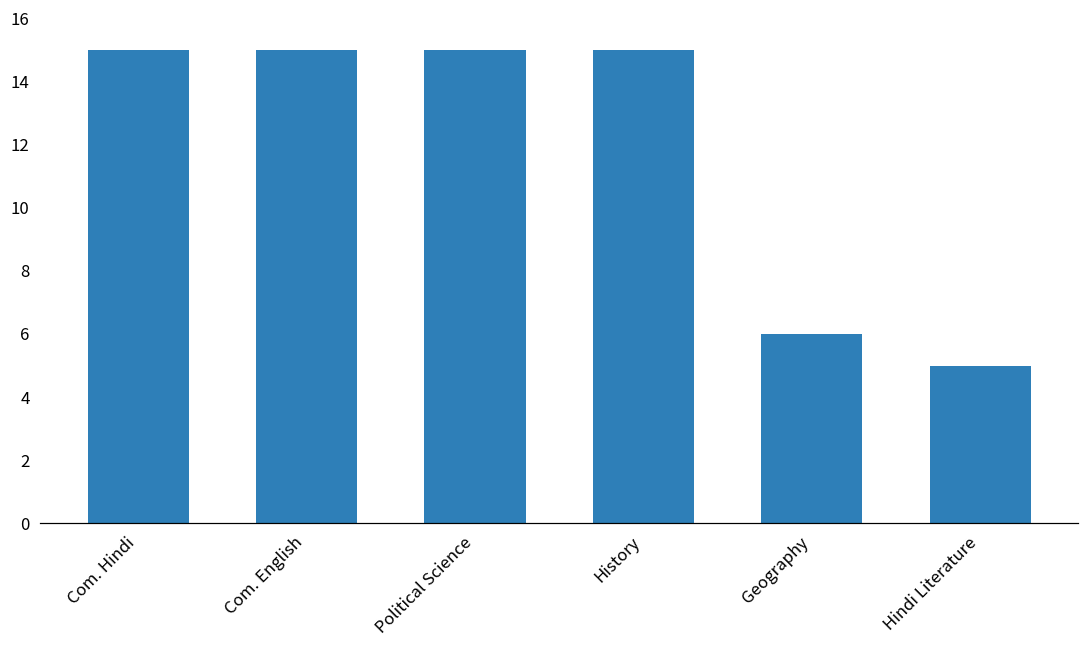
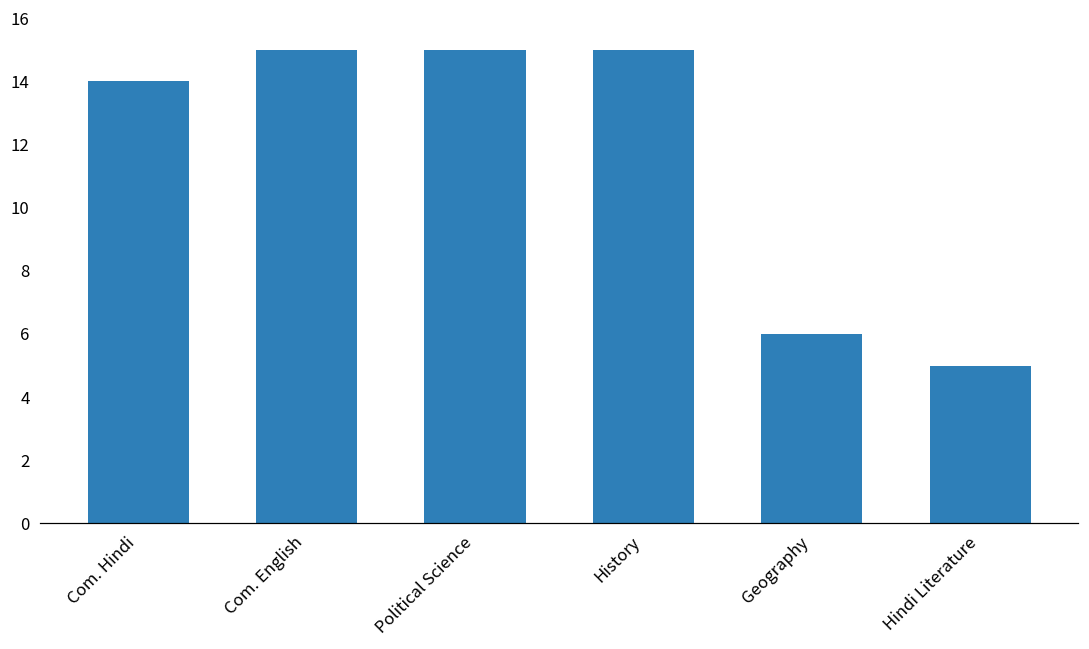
  {
-   "Com. Hindi": 15,
+   "Com. Hindi": 14,
    "Com. English": 15,
    "Political Science": 15,
    "History": 15,
    "Geography": 6,
    "Hindi Literature": 5
  }
